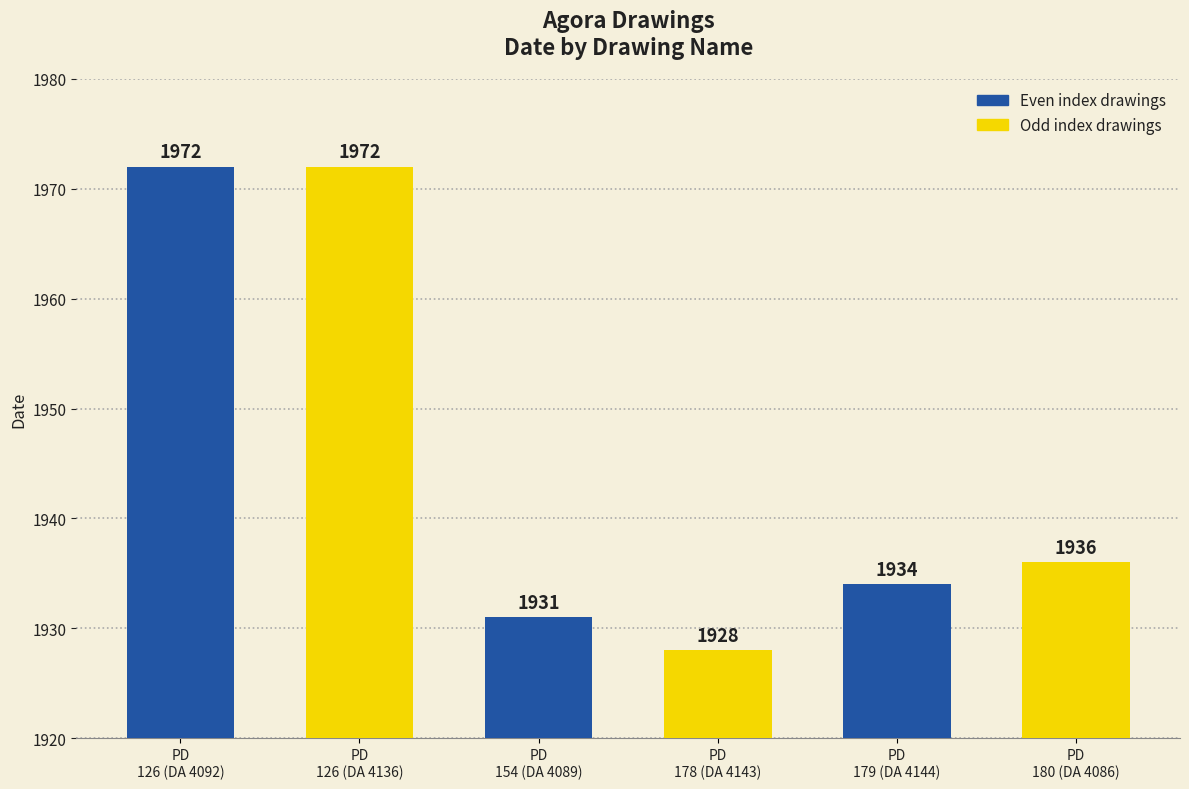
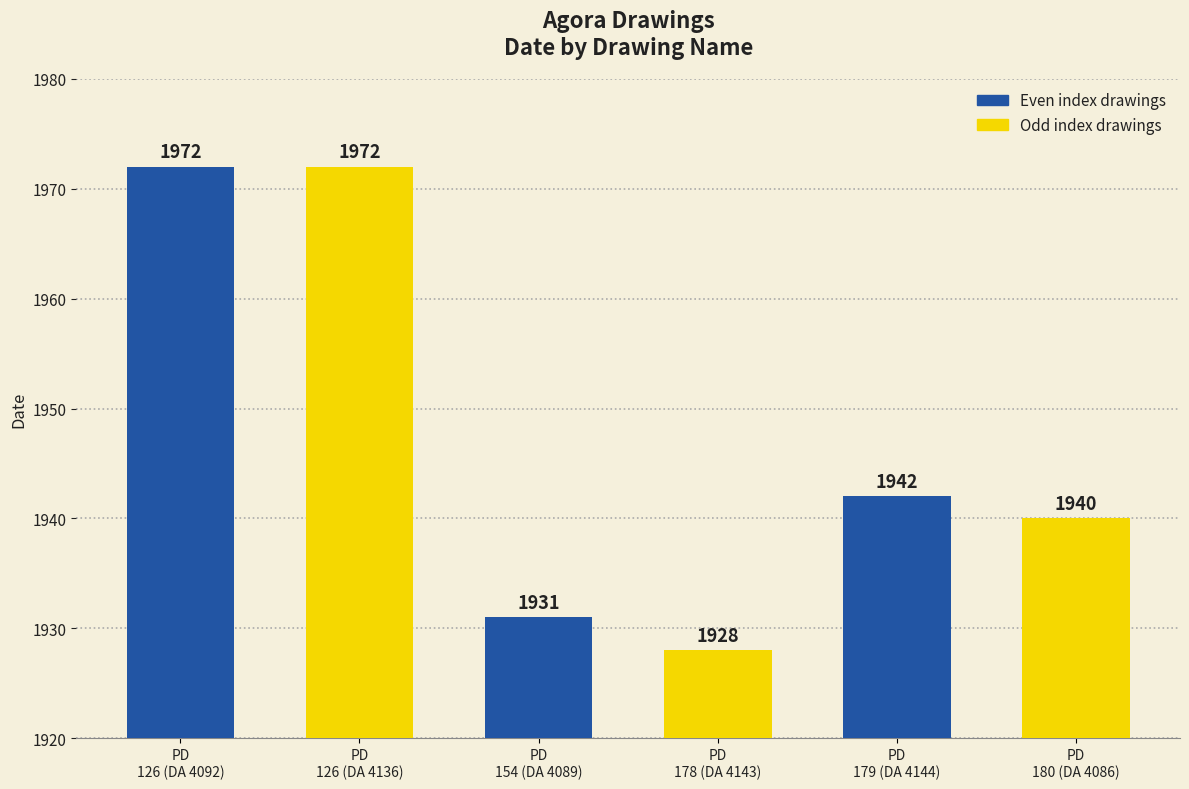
  {
    "PD 126 (DA 4092)": 1972,
    "PD 126 (DA 4136)": 1972,
    "PD 154 (DA 4089)": 1931,
    "PD 178 (DA 4143)": 1928,
-   "PD 179 (DA 4144)": 1934,
-   "PD 180 (DA 4086)": 1936
+   "PD 179 (DA 4144)": 1942,
+   "PD 180 (DA 4086)": 1940
  }
